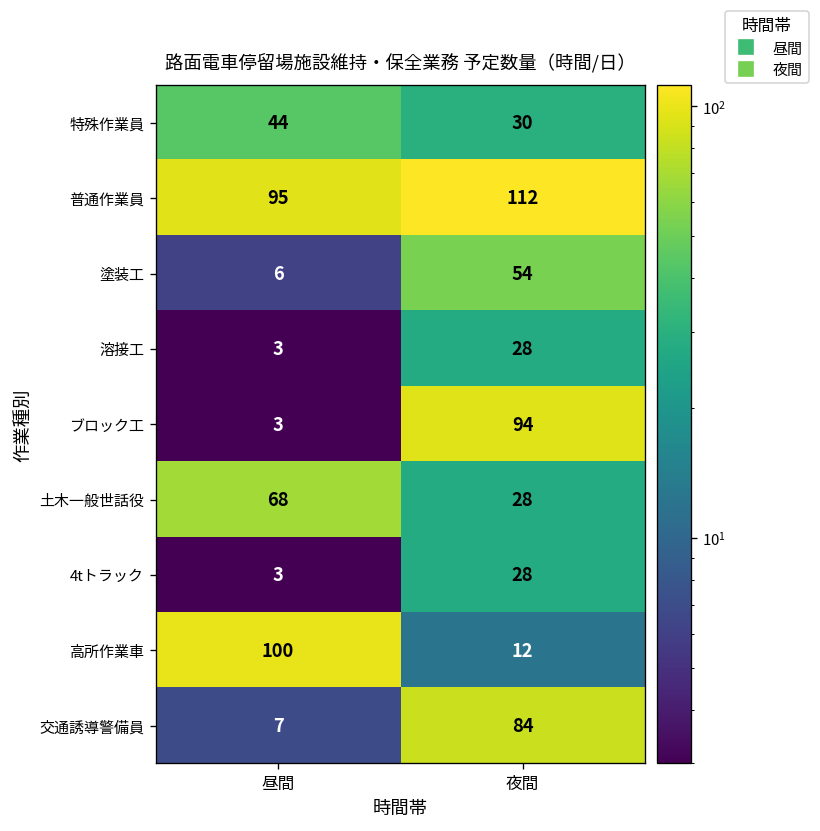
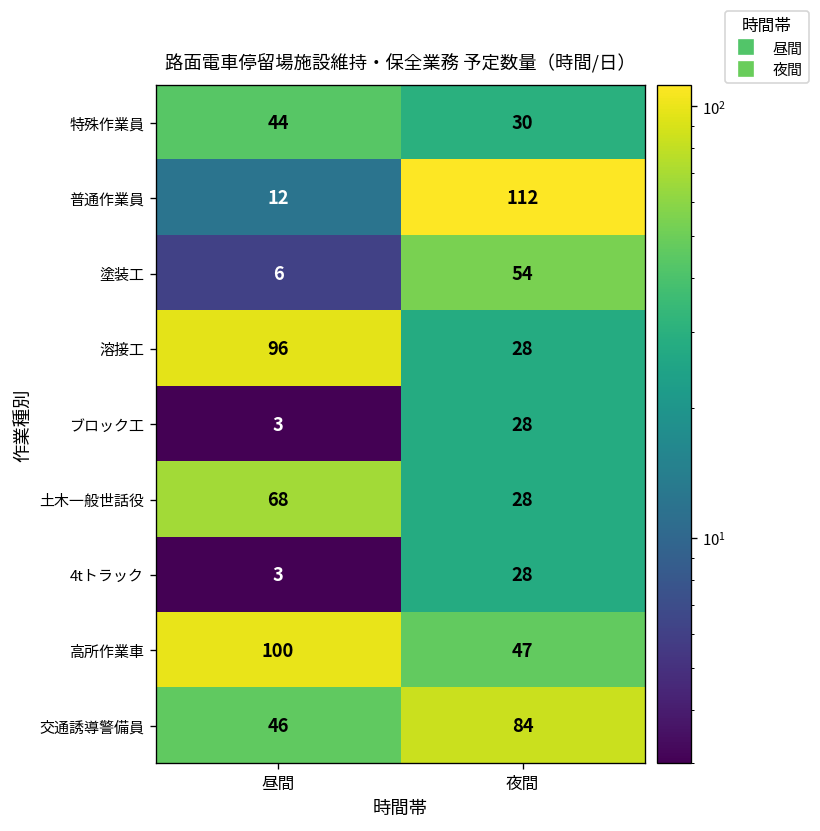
  {
    "特殊作業員": {
      "昼間": 44,
      "夜間": 30
    },
    "普通作業員": {
-     "昼間": 95,
+     "昼間": 12,
      "夜間": 112
    },
    "塗装工": {
      "昼間": 6,
      "夜間": 54
    },
    "溶接工": {
-     "昼間": 3,
+     "昼間": 96,
      "夜間": 28
    },
    "ブロック工": {
      "昼間": 3,
-     "夜間": 94
+     "夜間": 28
    },
    "土木一般世話役": {
      "昼間": 68,
      "夜間": 28
    },
    "4tトラック": {
      "昼間": 3,
      "夜間": 28
    },
    "高所作業車": {
      "昼間": 100,
-     "夜間": 12
+     "夜間": 47
    },
    "交通誘導警備員": {
-     "昼間": 7,
+     "昼間": 46,
      "夜間": 84
    }
  }
